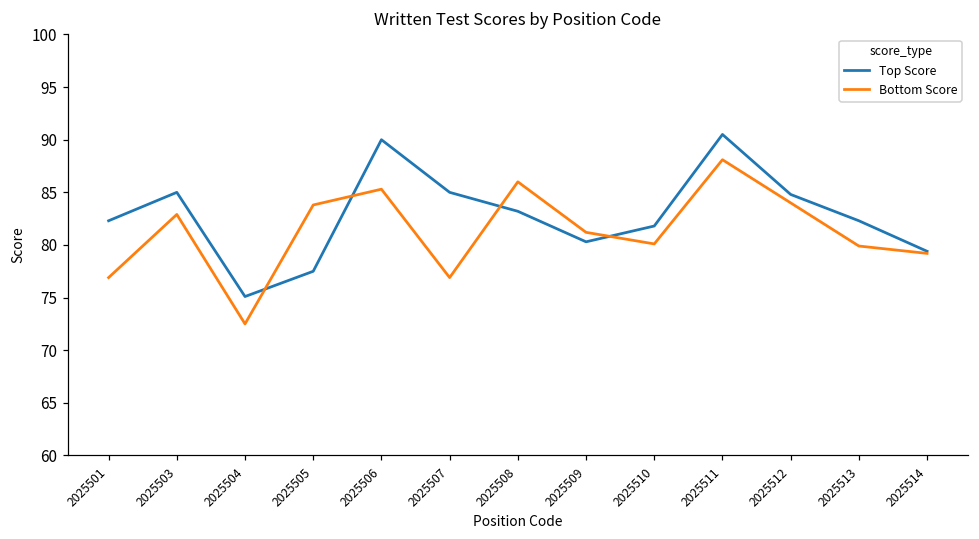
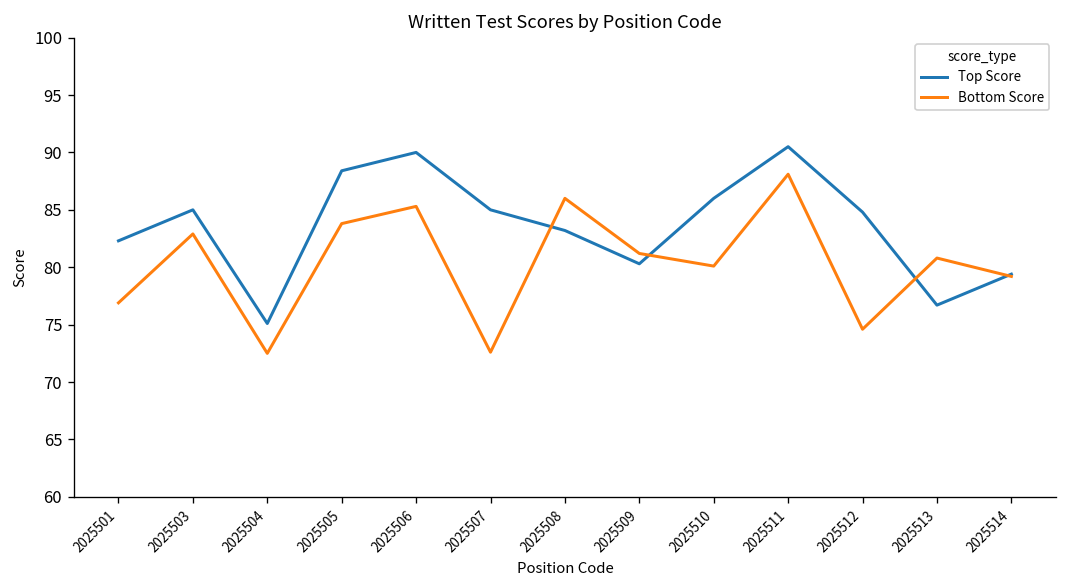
  {
    "Top Score": {
      "2025501": 82,
      "2025503": 85,
      "2025504": 75,
-     "2025505": 78,
+     "2025505": 88,
      "2025506": 90,
      "2025507": 85,
      "2025508": 83,
      "2025509": 80,
-     "2025510": 82,
+     "2025510": 86,
      "2025511": 91,
      "2025512": 85,
-     "2025513": 82
+     "2025513": 77
    },
    "Bottom Score": {
      "2025501": 77,
      "2025503": 83,
      "2025504": 73,
      "2025505": 84,
      "2025506": 85,
-     "2025507": 77,
+     "2025507": 73,
      "2025508": 86,
      "2025509": 81,
      "2025510": 80,
      "2025511": 88,
-     "2025512": 84,
-     "2025513": 80
+     "2025512": 75,
+     "2025513": 81
    }
  }
